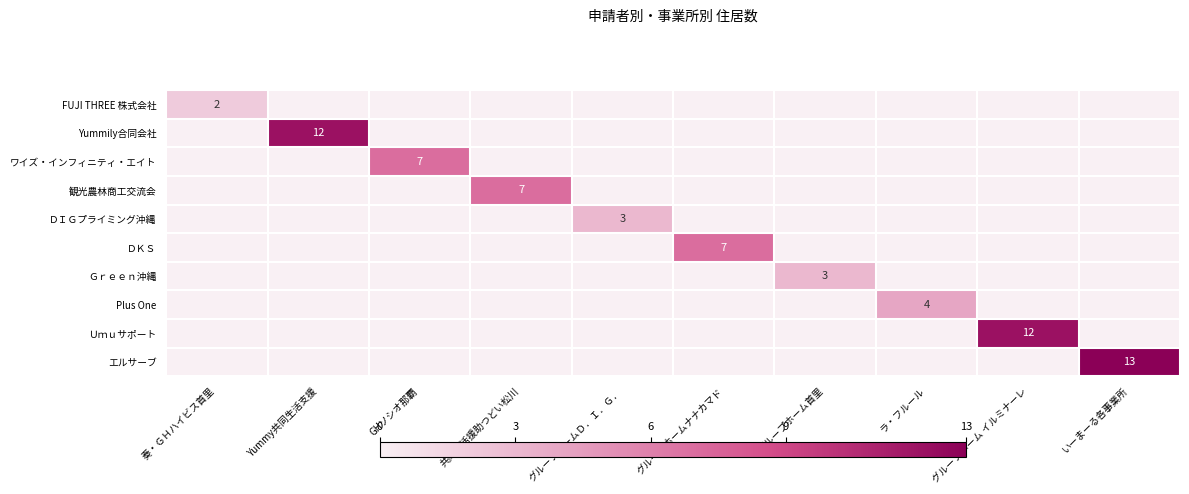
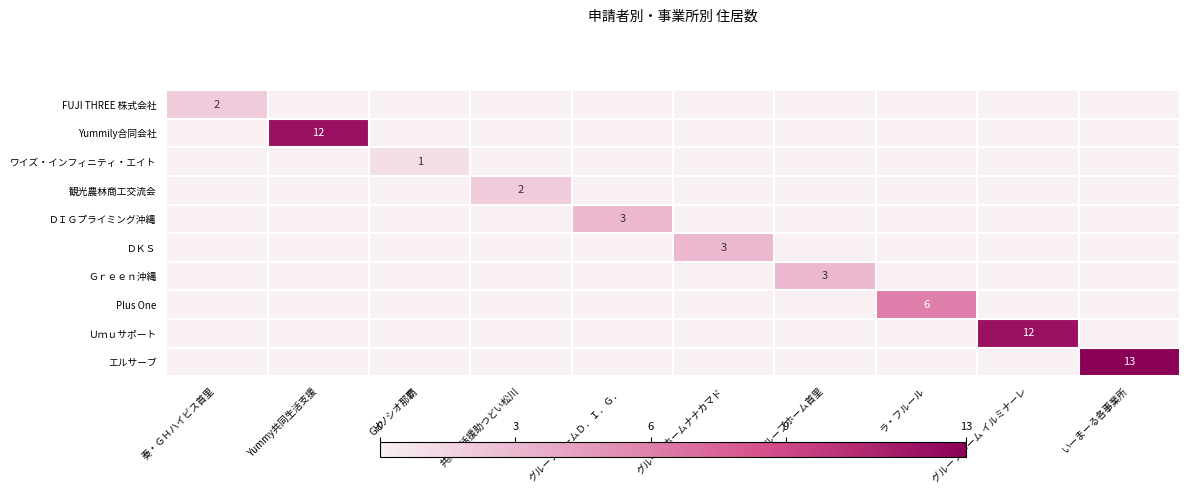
  {
    "FUJI THREE 株式会社": {
      "奏・ＧＨハイビス首里": 2
    },
    "Yummily合同会社": {
      "Yummy共同生活支援": 12
    },
    "ワイズ・インフィニティ・エイト": {
-     "GHソシオ那覇": 7
+     "GHソシオ那覇": 1
    },
    "観光農林商工交流会": {
-     "共同生活援助つどい松川": 7
+     "共同生活援助つどい松川": 2
    },
    "ＤＩＧプライミング沖縄": {
      "グループホームＤ．Ｉ．Ｇ．": 3
    },
    "ＤＫＳ": {
-     "グループホームナナカマド": 7
+     "グループホームナナカマド": 3
    },
    "Ｇｒｅｅｎ沖縄": {
      "グループホーム首里": 3
    },
    "Plus One": {
-     "ラ・フルール": 4
+     "ラ・フルール": 6
    },
    "Ｕｍｕサポート": {
      "グループホーム イルミナーレ": 12
    },
    "エルサーブ": {
      "いーまーる各事業所": 13
    }
  }
